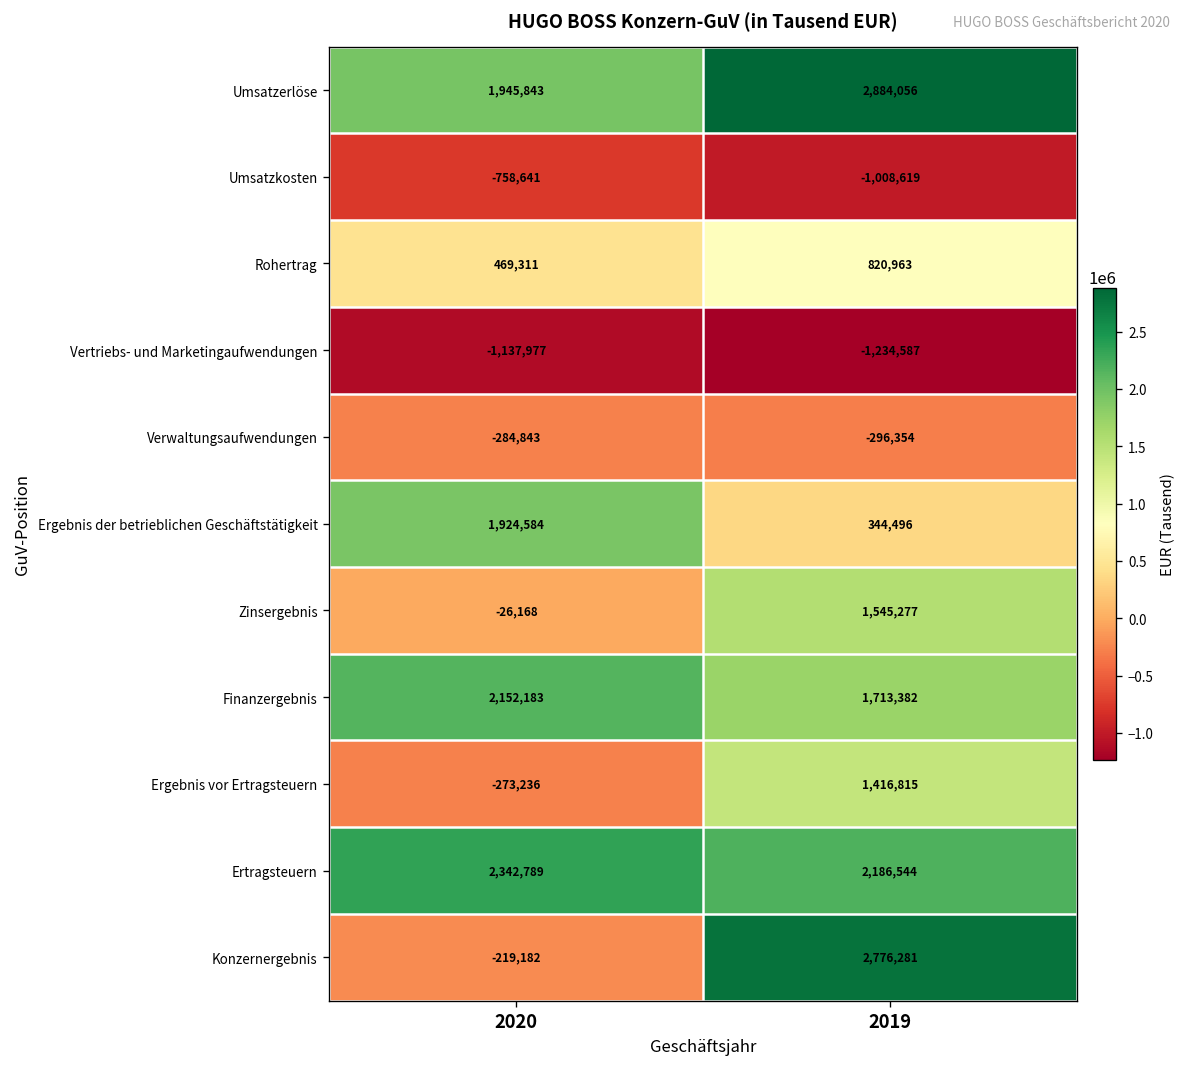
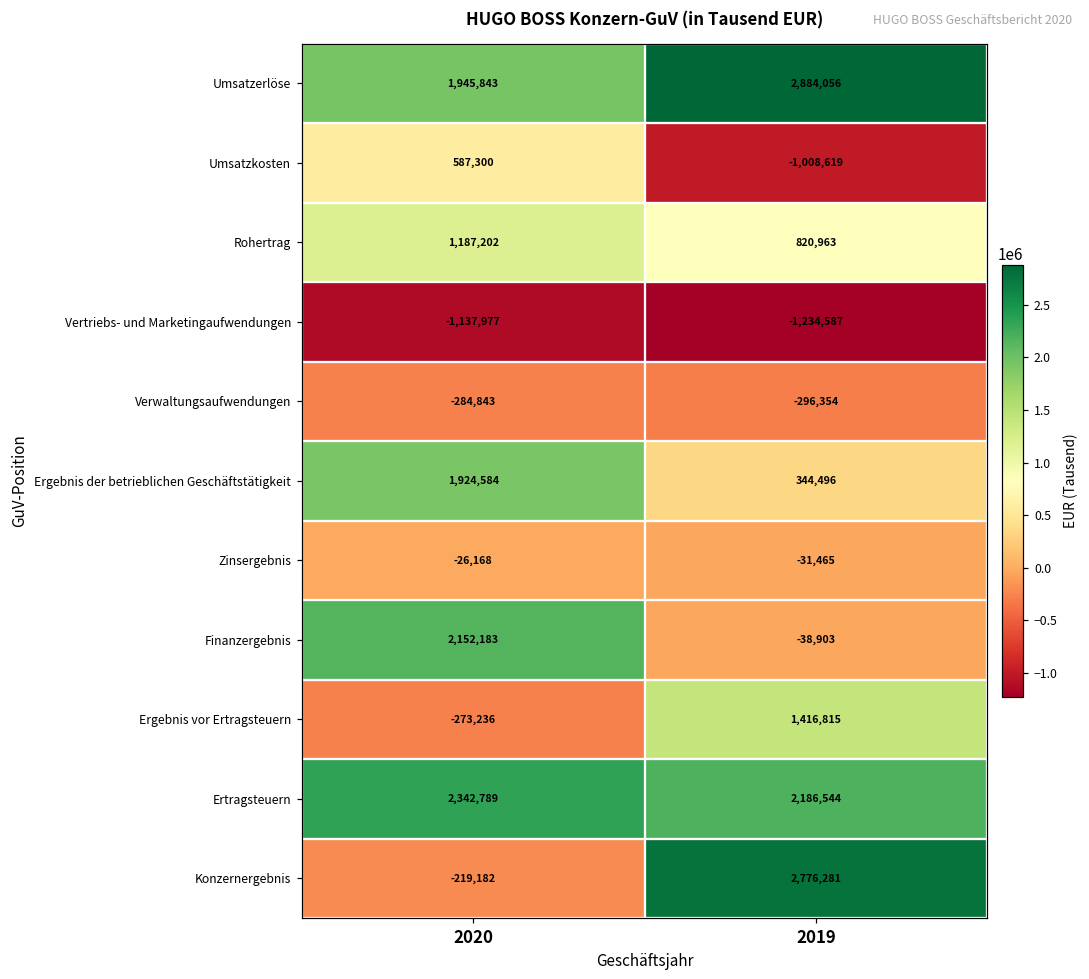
  {
    "Umsatzerlöse": {
      "2020": "1,945,843",
      "2019": "2,884,056"
    },
    "Umsatzkosten": {
-     "2020": "-758,641",
+     "2020": "587,300",
      "2019": "-1,008,619"
    },
    "Rohertrag": {
-     "2020": "469,311",
+     "2020": "1,187,202",
      "2019": "820,963"
    },
    "Vertriebs- und Marketingaufwendungen": {
      "2020": "-1,137,977",
      "2019": "-1,234,587"
    },
    "Verwaltungsaufwendungen": {
      "2020": "-284,843",
      "2019": "-296,354"
    },
    "Ergebnis der betrieblichen Geschäftstätigkeit": {
      "2020": "1,924,584",
      "2019": "344,496"
    },
    "Zinsergebnis": {
      "2020": "-26,168",
-     "2019": "1,545,277"
+     "2019": "-31,465"
    },
    "Finanzergebnis": {
      "2020": "2,152,183",
-     "2019": "1,713,382"
+     "2019": "-38,903"
    },
    "Ergebnis vor Ertragsteuern": {
      "2020": "-273,236",
      "2019": "1,416,815"
    },
    "Ertragsteuern": {
      "2020": "2,342,789",
      "2019": "2,186,544"
    },
    "Konzernergebnis": {
      "2020": "-219,182",
      "2019": "2,776,281"
    }
  }
